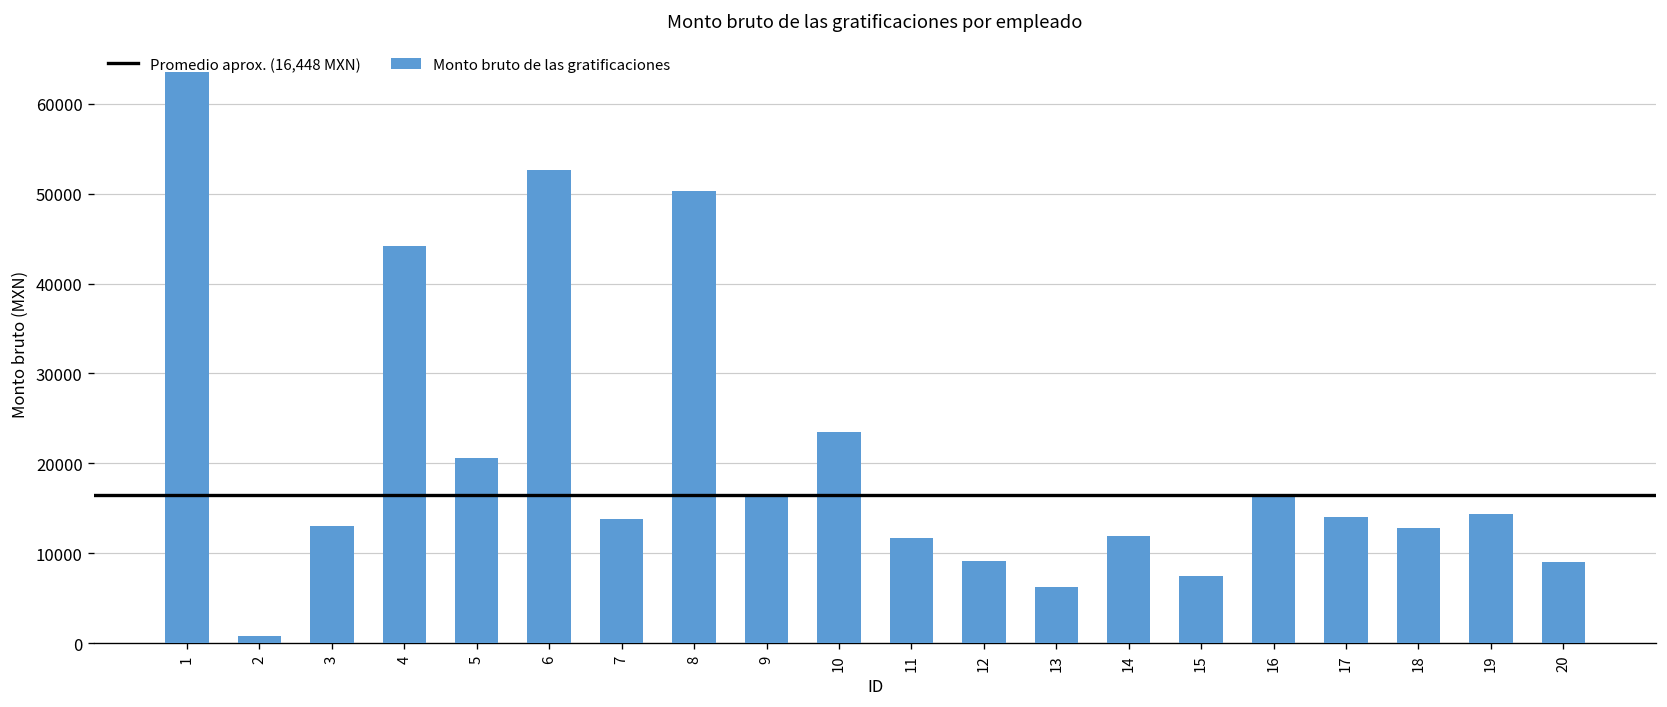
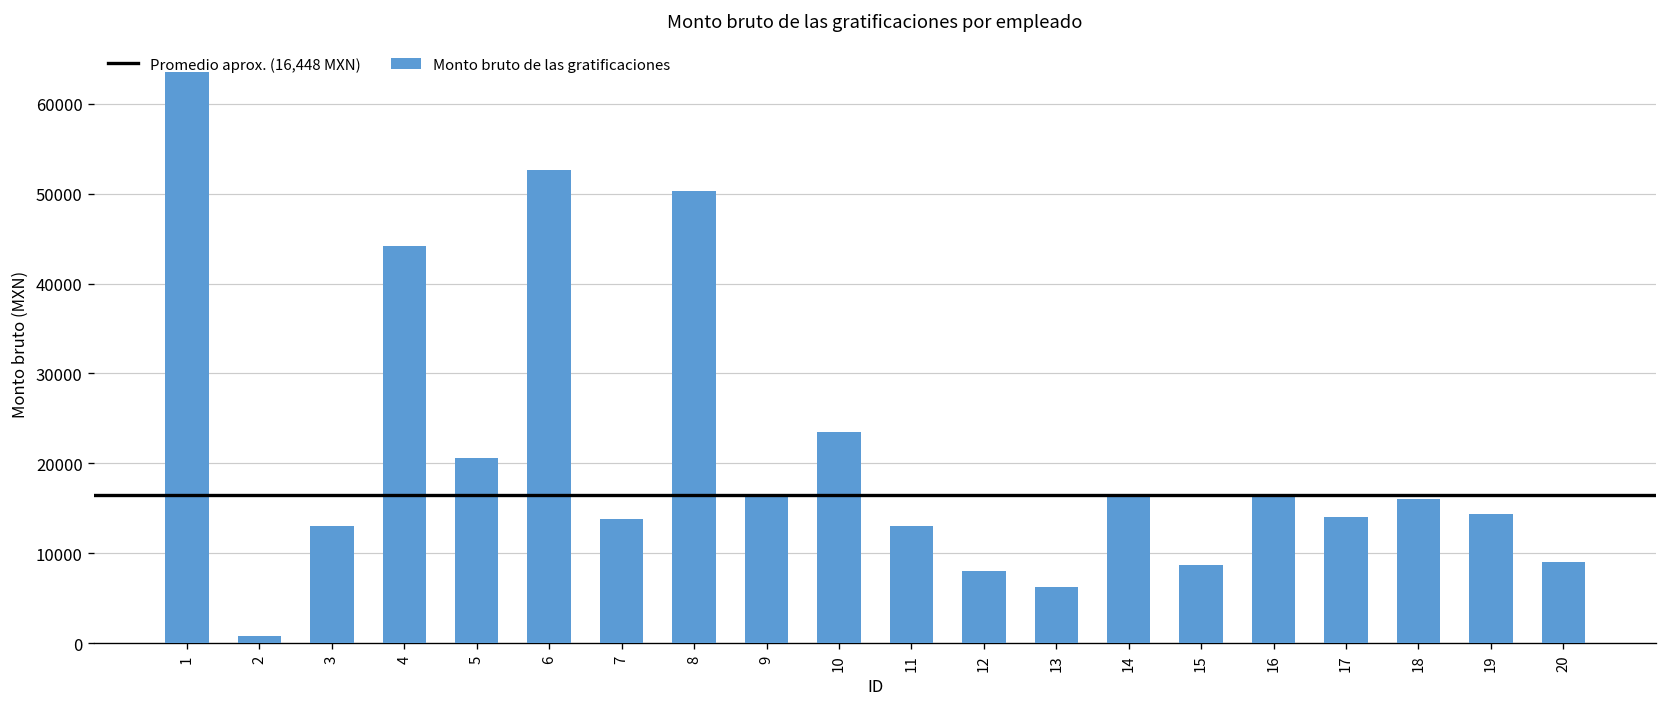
  {
    "1": 64000,
    "2": 1000,
    "3": 13000,
    "4": 44000,
    "5": 21000,
    "6": 53000,
    "7": 14000,
    "8": 50000,
    "9": 16000,
    "10": 23000,
-   "11": 12000,
-   "12": 9000,
+   "11": 13000,
+   "12": 8000,
    "13": 6000,
-   "14": 12000,
-   "15": 8000,
+   "14": 16000,
+   "15": 9000,
    "16": 16000,
    "17": 14000,
-   "18": 13000,
+   "18": 16000,
    "19": 14000,
    "20": 9000
  }
